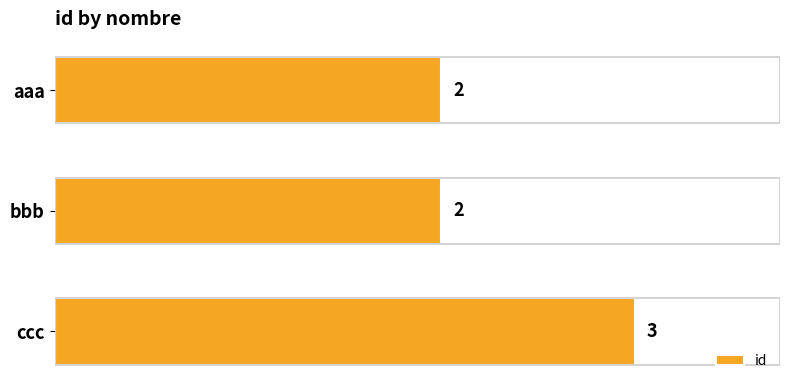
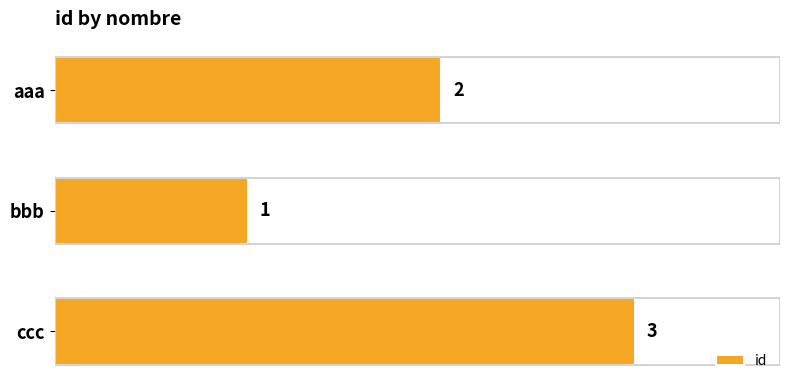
  {
    "aaa": 2,
-   "bbb": 2,
+   "bbb": 1,
    "ccc": 3
  }
